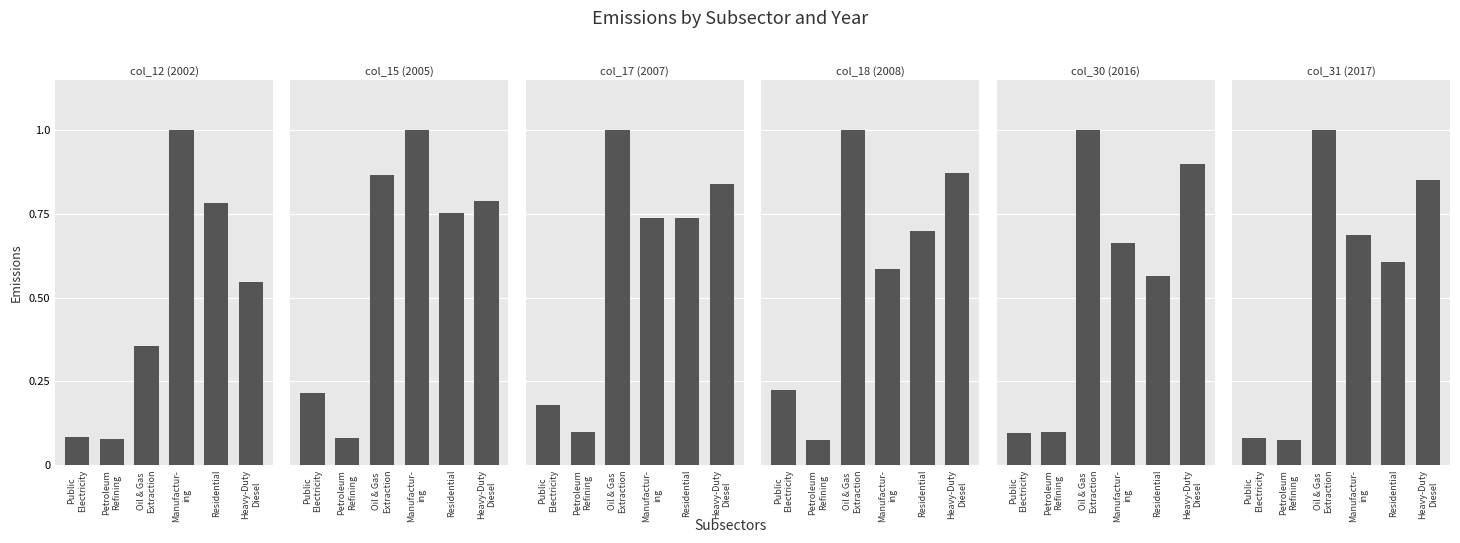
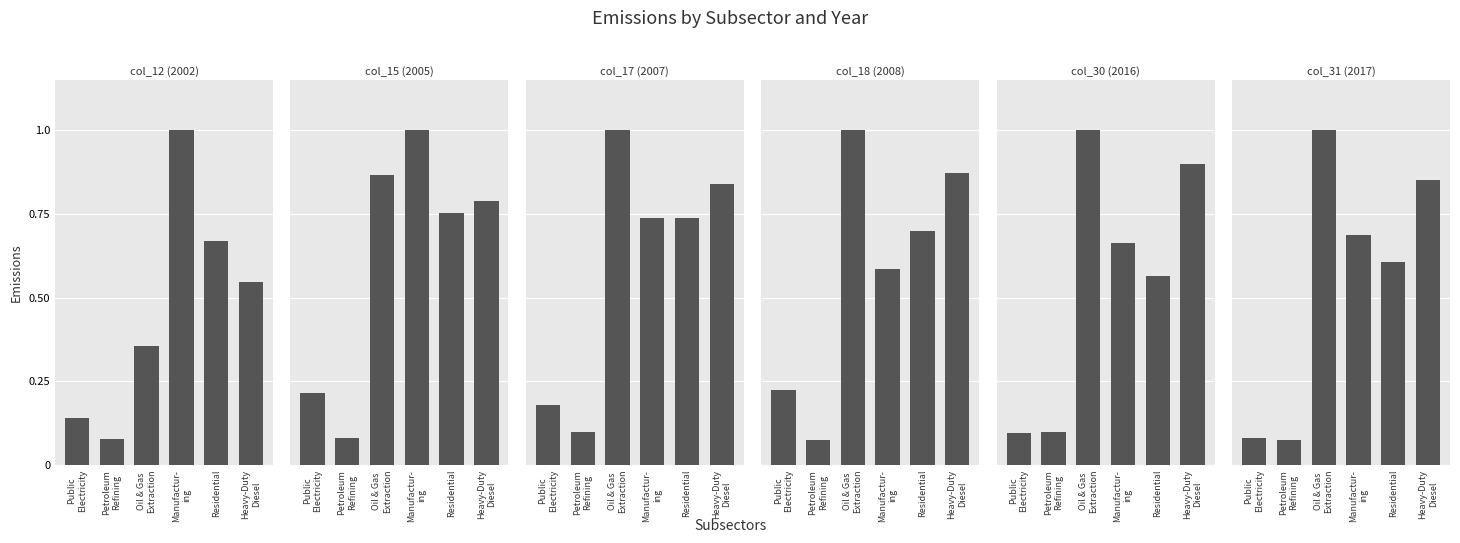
  {
    "col_12 (2002)": {
-     "Public Electricity": 0.08,
+     "Public Electricity": 0.14,
      "Petroleum Refining": 0.08,
      "Oil & Gas Extraction": 0.35,
      "Manufactur- ing": 1.00,
-     "Residential": 0.78,
+     "Residential": 0.67,
      "Heavy-Duty Diesel": 0.55
    }
  }
